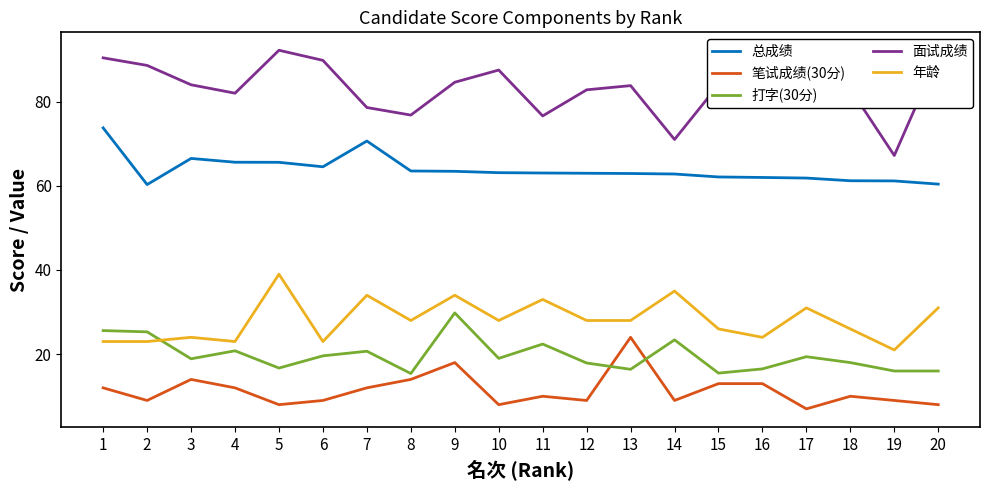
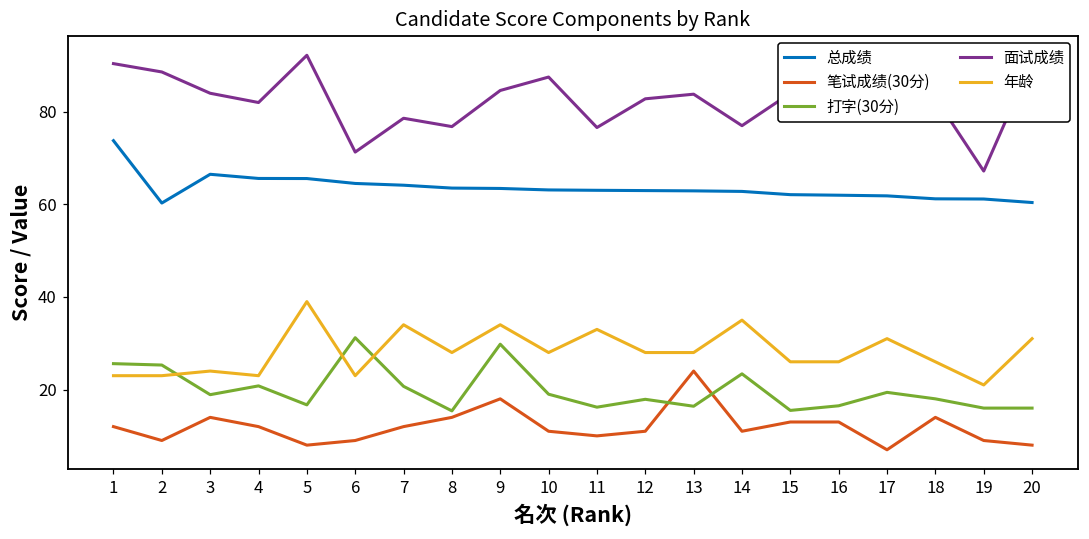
  {
    "总成绩": {
      "1": 74,
      "2": 60,
      "3": 67,
      "4": 66,
      "5": 66,
      "6": 65,
-     "7": 71,
+     "7": 64,
      "8": 64,
      "9": 63,
      "10": 63,
      "11": 63,
      "12": 63,
      "13": 63,
      "14": 63,
      "15": 62,
      "16": 62,
      "17": 62,
      "18": 61,
      "19": 61,
      "20": 60
    },
    "笔试成绩(30分)": {
      "1": 12,
      "2": 9,
      "3": 14,
      "4": 12,
      "5": 8,
      "6": 9,
      "7": 12,
      "8": 14,
      "9": 18,
-     "10": 8,
+     "10": 11,
      "11": 10,
-     "12": 9,
+     "12": 11,
      "13": 24,
-     "14": 9,
+     "14": 11,
      "15": 13,
      "16": 13,
      "17": 7,
-     "18": 10,
+     "18": 14,
      "19": 9,
      "20": 8
    },
    "打字(30分)": {
      "1": 26,
      "2": 25,
      "3": 19,
      "4": 21,
      "5": 17,
-     "6": 20,
+     "6": 31,
      "7": 21,
      "8": 15,
      "9": 30,
      "10": 19,
-     "11": 22,
+     "11": 16,
      "12": 18,
      "13": 16,
      "14": 23,
      "15": 16,
      "16": 17,
      "17": 19,
      "18": 18,
      "19": 16,
      "20": 16
    },
    "面试成绩": {
      "1": 90,
      "2": 89,
      "3": 84,
      "4": 82,
      "5": 92,
-     "6": 90,
+     "6": 71,
      "7": 79,
      "8": 77,
      "9": 85,
      "10": 88,
      "11": 77,
      "12": 83,
      "13": 84,
-     "14": 71,
+     "14": 77,
      "19": 67
    },
    "年龄": {
      "1": 23,
      "2": 23,
      "3": 24,
      "4": 23,
      "5": 39,
      "6": 23,
      "7": 34,
      "8": 28,
      "9": 34,
      "10": 28,
      "11": 33,
      "12": 28,
      "13": 28,
      "14": 35,
      "15": 26,
-     "16": 24,
+     "16": 26,
      "17": 31,
      "18": 26,
      "19": 21,
      "20": 31
    }
  }
